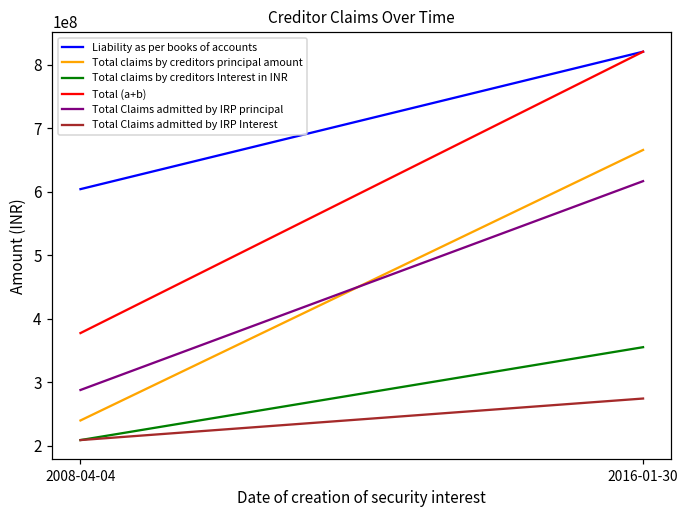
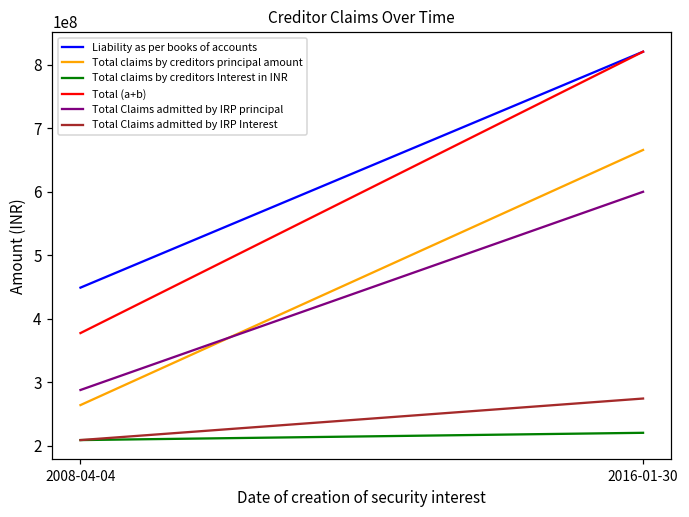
  {
    "Liability as per books of accounts": {
-     "2008-04-04": 600000000
+     "2008-04-04": 450000000
    },
    "Total claims by creditors principal amount": {
-     "2008-04-04": 240000000,
+     "2008-04-04": 260000000,
      "2016-01-30": 670000000
    },
    "Total claims by creditors Interest in INR": {
-     "2016-01-30": 360000000
+     "2016-01-30": 220000000
    },
    "Total (a+b)": {
      "2008-04-04": 380000000
    },
    "Total Claims admitted by IRP principal": {
      "2008-04-04": 290000000,
-     "2016-01-30": 620000000
+     "2016-01-30": 600000000
    },
    "Total Claims admitted by IRP Interest": {
      "2016-01-30": 270000000
    }
  }
